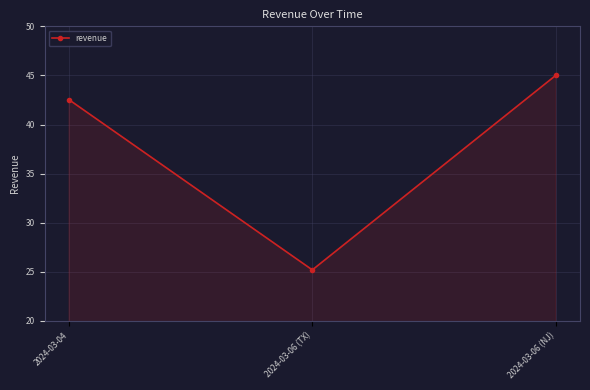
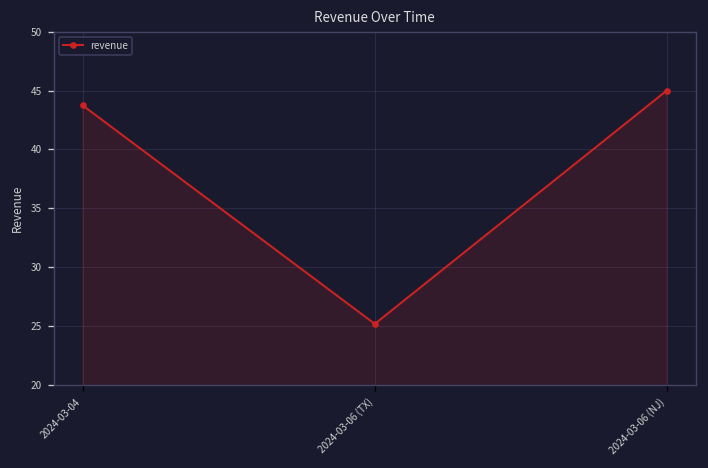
  {
-   "2024-03-04": 43,
+   "2024-03-04": 44,
    "2024-03-06 (TX)": 25,
    "2024-03-06 (NJ)": 45
  }
